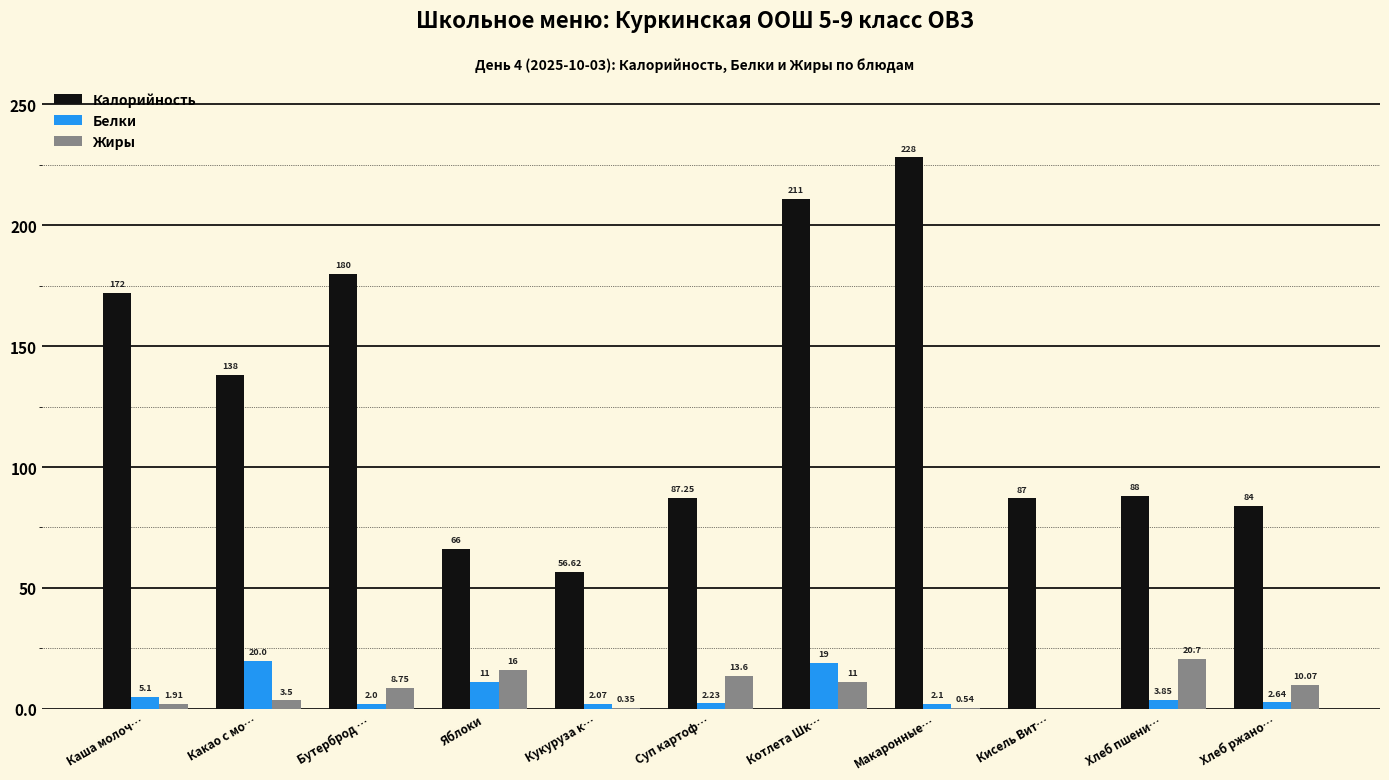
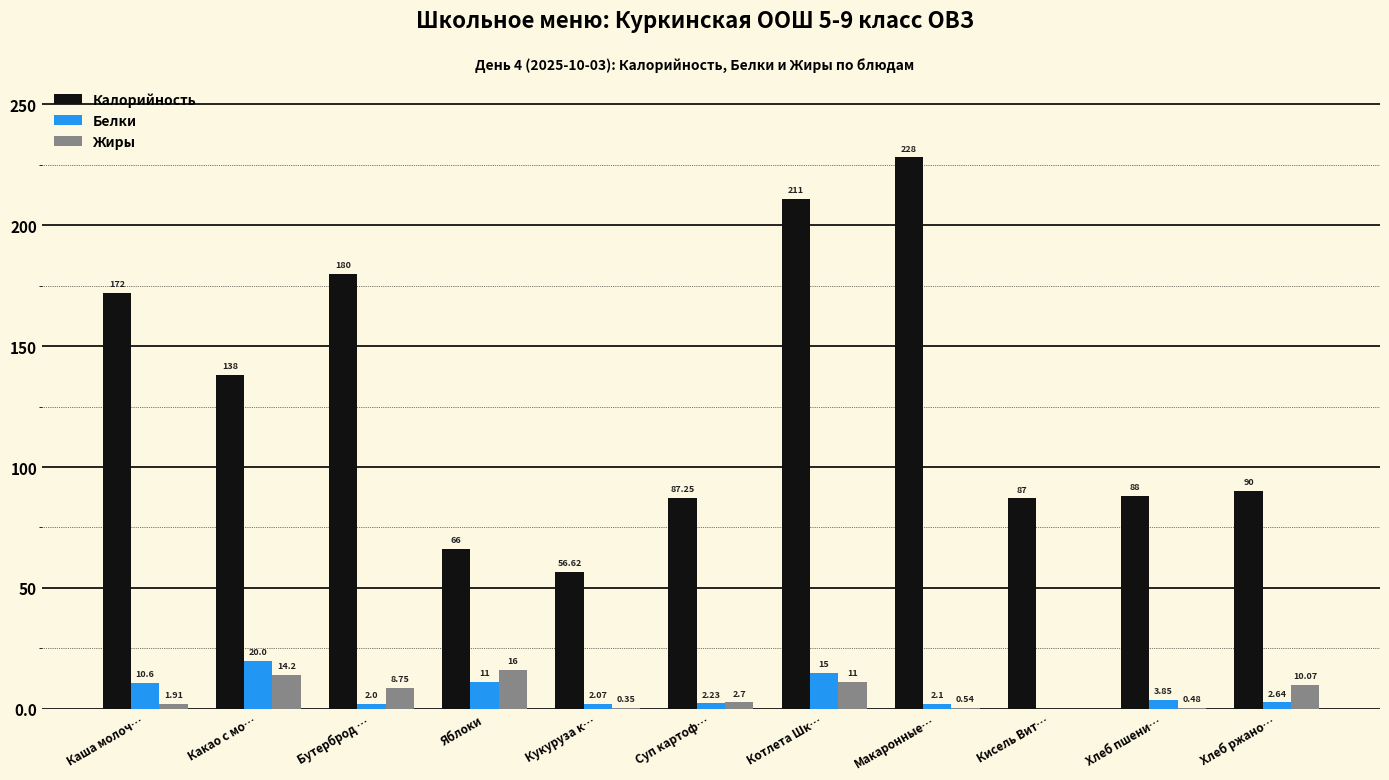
  {
    "Калорийность": {
      "Каша молоч…": 172,
      "Какао с мо…": 138,
      "Бутерброд …": 180,
      "Яблоки": 66,
      "Кукуруза к…": 56.62,
      "Суп картоф…": 87.25,
      "Котлета Шк…": 211,
      "Макаронные…": 228,
      "Кисель Вит…": 87,
      "Хлеб пшени…": 88,
-     "Хлеб ржано…": 84
+     "Хлеб ржано…": 90
    },
    "Белки": {
-     "Каша молоч…": 5.1,
+     "Каша молоч…": 10.6,
      "Какао с мо…": 20.0,
      "Бутерброд …": 2.0,
      "Яблоки": 11,
      "Кукуруза к…": 2.07,
      "Суп картоф…": 2.23,
-     "Котлета Шк…": 19,
+     "Котлета Шк…": 15,
      "Макаронные…": 2.1,
      "Хлеб пшени…": 3.85,
      "Хлеб ржано…": 2.64
    },
    "Жиры": {
      "Каша молоч…": 1.91,
-     "Какао с мо…": 3.5,
+     "Какао с мо…": 14.2,
      "Бутерброд …": 8.75,
      "Яблоки": 16,
      "Кукуруза к…": 0.35,
-     "Суп картоф…": 13.6,
+     "Суп картоф…": 2.7,
      "Котлета Шк…": 11,
      "Макаронные…": 0.54,
-     "Хлеб пшени…": 20.7,
+     "Хлеб пшени…": 0.48,
      "Хлеб ржано…": 10.07
    }
  }
